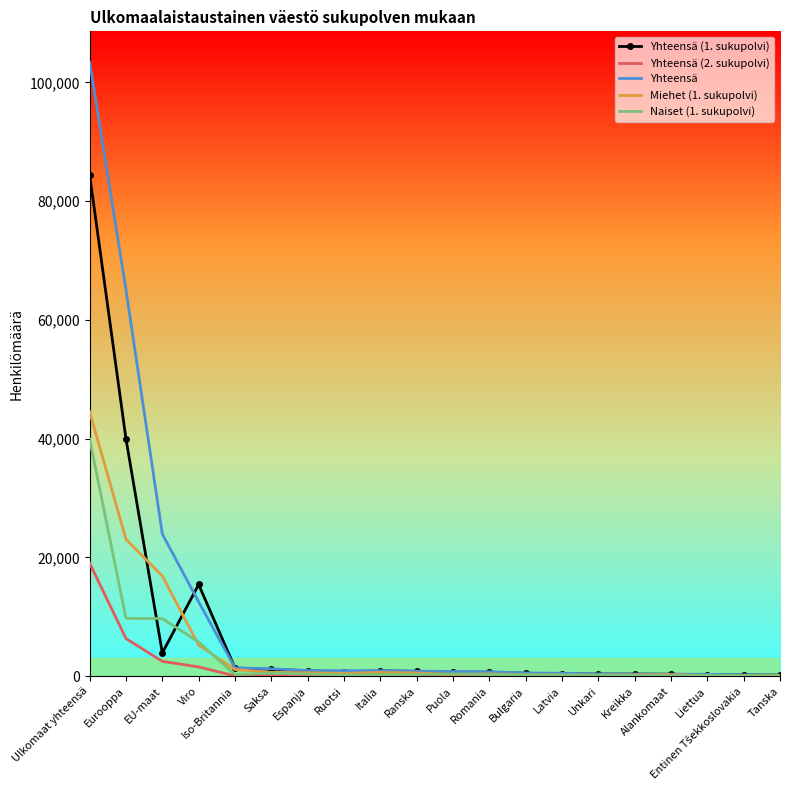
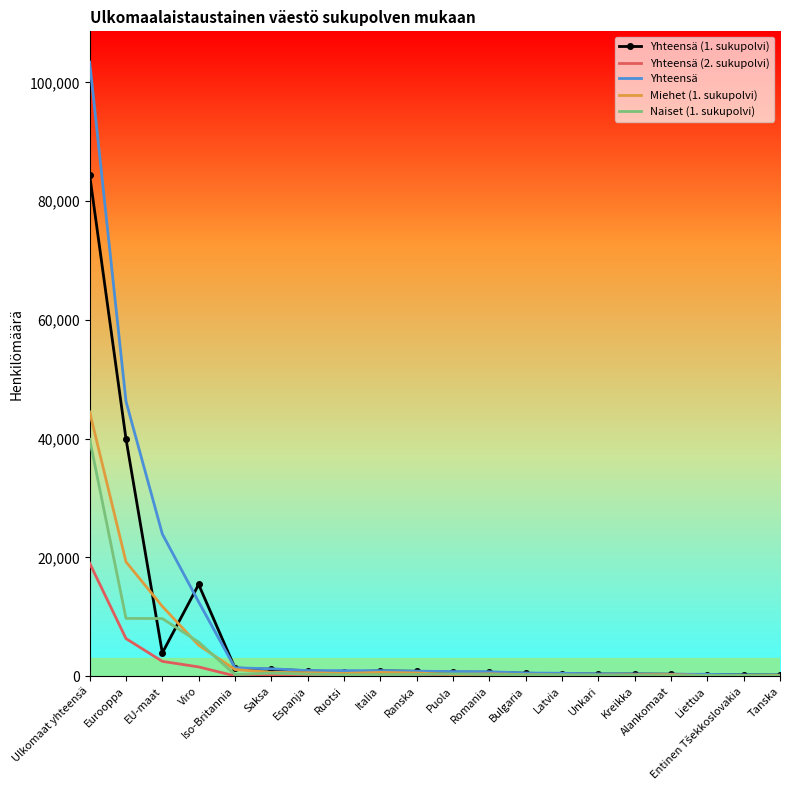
  {
    "Yhteensä (1. sukupolvi)": {
      "Ulkomaat yhteensä": "84,000",
      "Eurooppa": "40,000",
      "EU-maat": "4,000",
      "Viro": "15,000"
    },
    "Yhteensä (2. sukupolvi)": {
      "Ulkomaat yhteensä": "19,000",
      "Eurooppa": "6,000"
    },
    "Yhteensä": {
      "Ulkomaat yhteensä": "103,000",
-     "Eurooppa": "65,000",
+     "Eurooppa": "46,000",
      "EU-maat": "24,000",
      "Viro": "13,000"
    },
    "Miehet (1. sukupolvi)": {
      "Ulkomaat yhteensä": "44,000",
-     "Eurooppa": "23,000",
-     "EU-maat": "17,000",
+     "Eurooppa": "19,000",
+     "EU-maat": "12,000",
      "Viro": "5,000"
    },
    "Naiset (1. sukupolvi)": {
      "Ulkomaat yhteensä": "40,000",
      "Eurooppa": "10,000",
      "EU-maat": "10,000",
      "Viro": "6,000"
    }
  }
